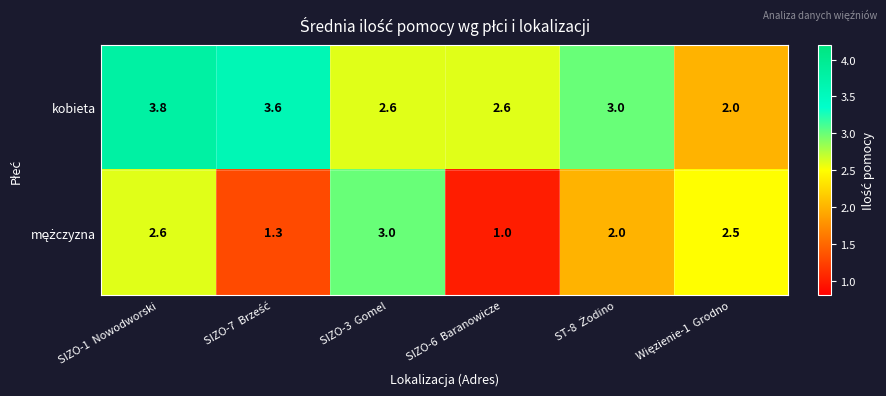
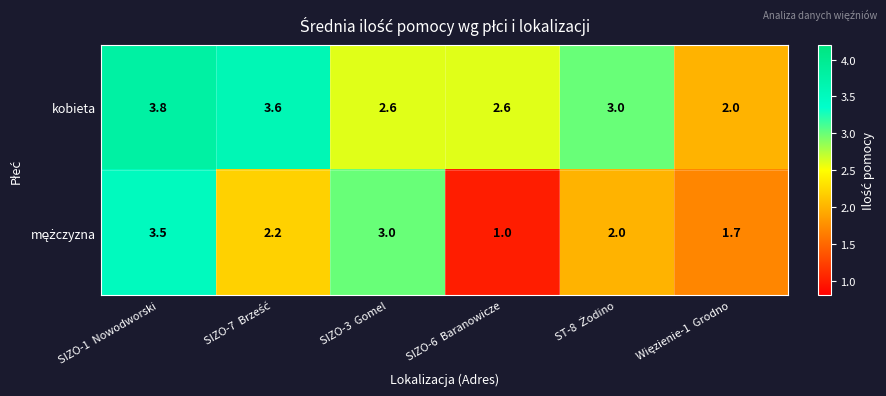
  {
    "kobieta": {
      "SIZO-1 Nowodworski": 3.8,
      "SIZO-7 Brześć": 3.6,
      "SIZO-3 Gomel": 2.6,
      "SIZO-6 Baranowicze": 2.6,
      "ST-8 Żodino": 3.0,
      "Więzienie-1 Grodno": 2.0
    },
    "mężczyzna": {
-     "SIZO-1 Nowodworski": 2.6,
-     "SIZO-7 Brześć": 1.3,
+     "SIZO-1 Nowodworski": 3.5,
+     "SIZO-7 Brześć": 2.2,
      "SIZO-3 Gomel": 3.0,
      "SIZO-6 Baranowicze": 1.0,
      "ST-8 Żodino": 2.0,
-     "Więzienie-1 Grodno": 2.5
+     "Więzienie-1 Grodno": 1.7
    }
  }
